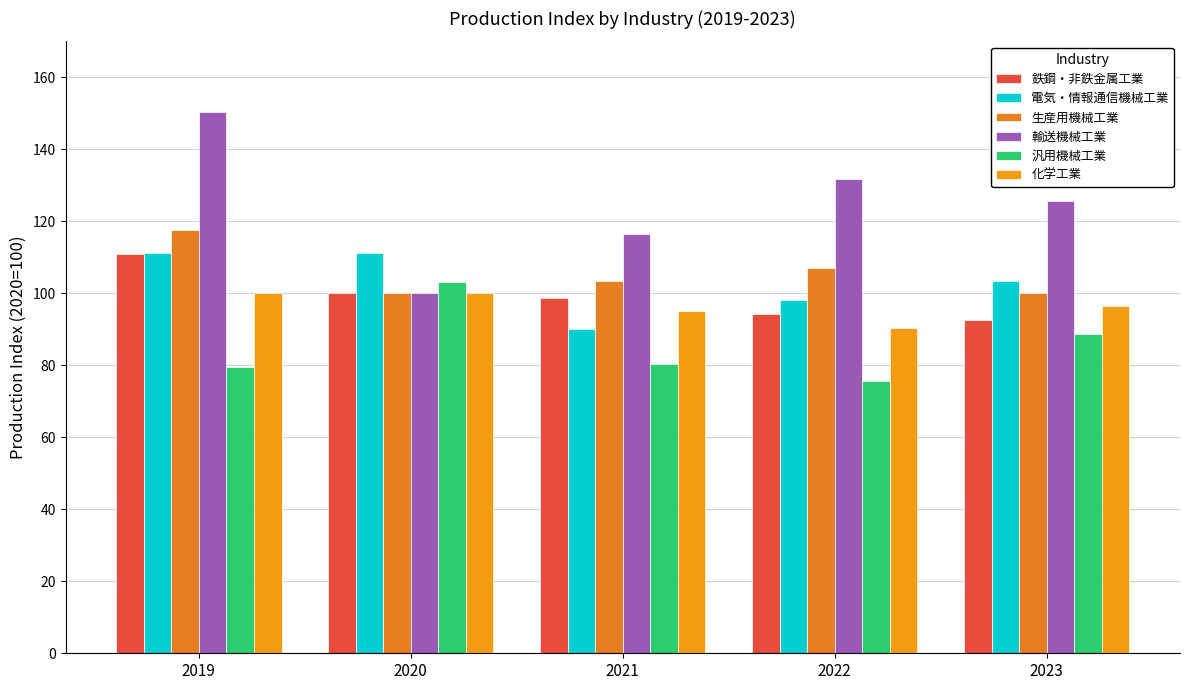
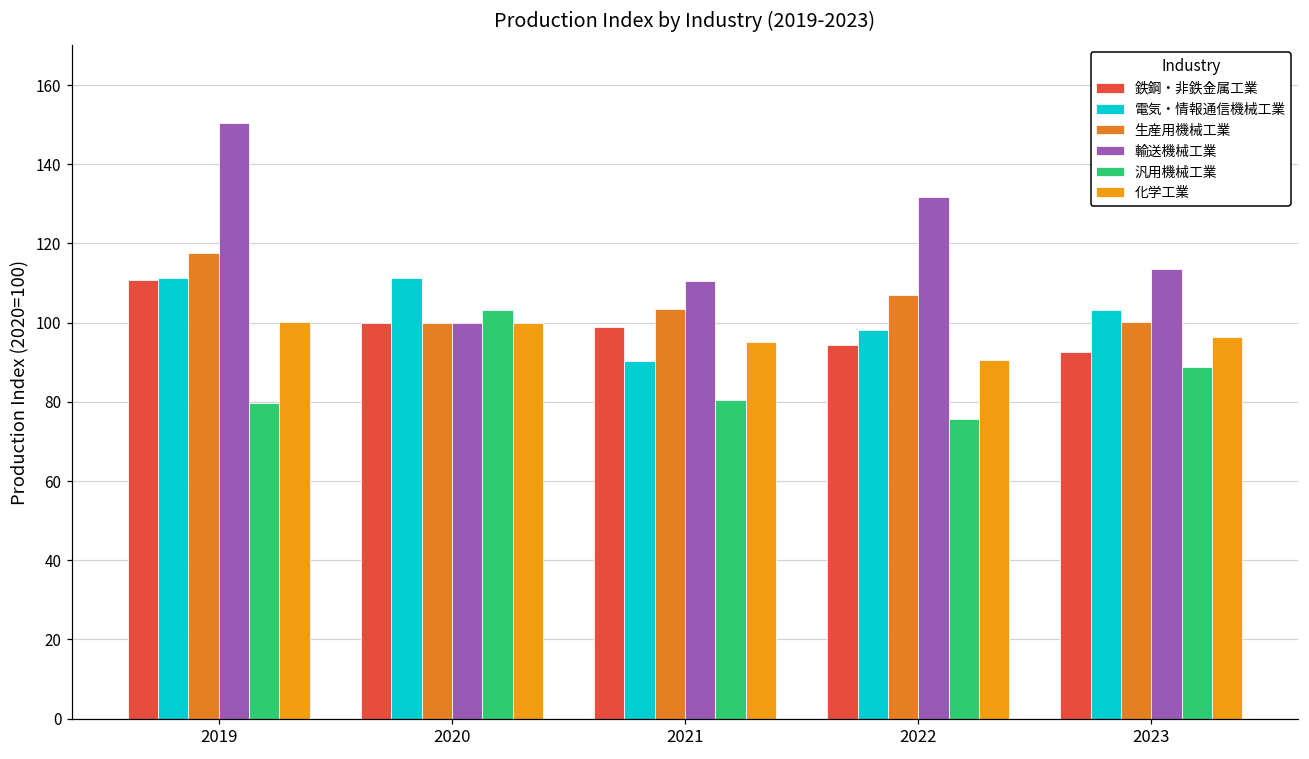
  {
    "電気・情報通信機械工業": {
      "2019": 111,
      "2020": 111,
      "2021": 90,
      "2022": 98,
      "2023": 103
    },
    "輸送機械工業": {
      "2019": 150,
      "2020": 100,
-     "2021": 117,
+     "2021": 111,
      "2022": 132,
-     "2023": 126
+     "2023": 114
    },
    "汎用機械工業": {
      "2019": 80,
      "2020": 103,
      "2021": 80,
      "2022": 76,
      "2023": 89
    }
  }
